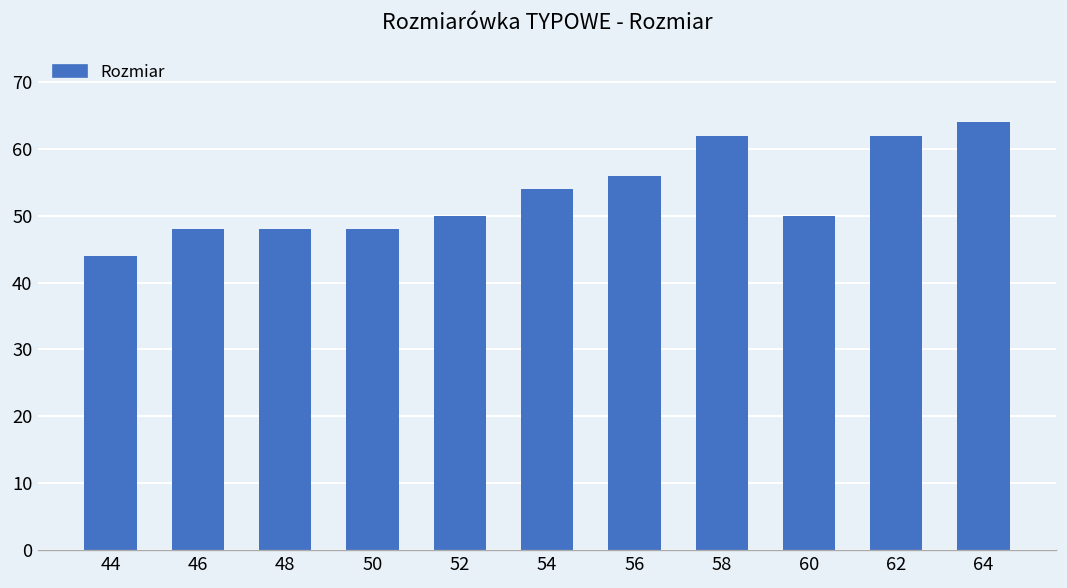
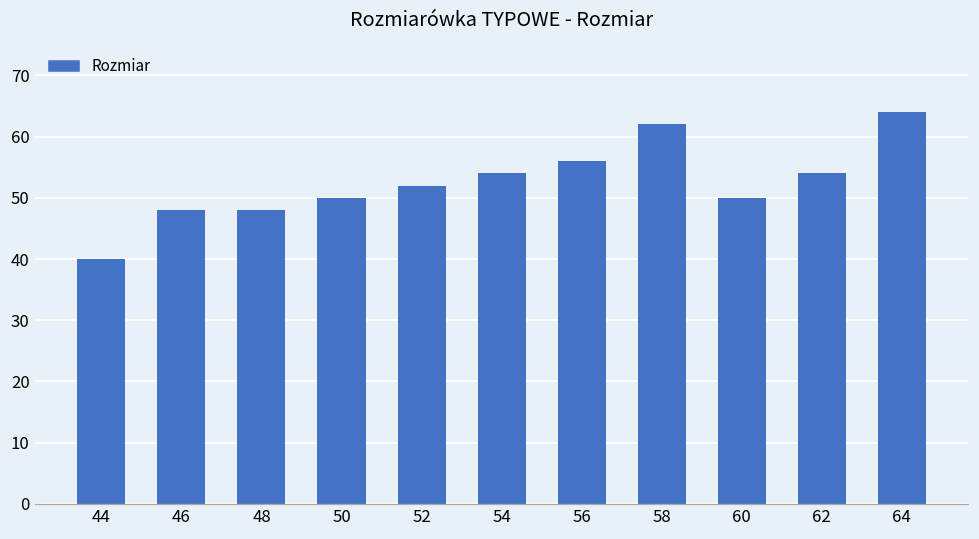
  {
-   "44": 44,
+   "44": 40,
    "46": 48,
    "48": 48,
-   "50": 48,
-   "52": 50,
+   "50": 50,
+   "52": 52,
    "54": 54,
    "56": 56,
    "58": 62,
    "60": 50,
-   "62": 62,
+   "62": 54,
    "64": 64
  }
